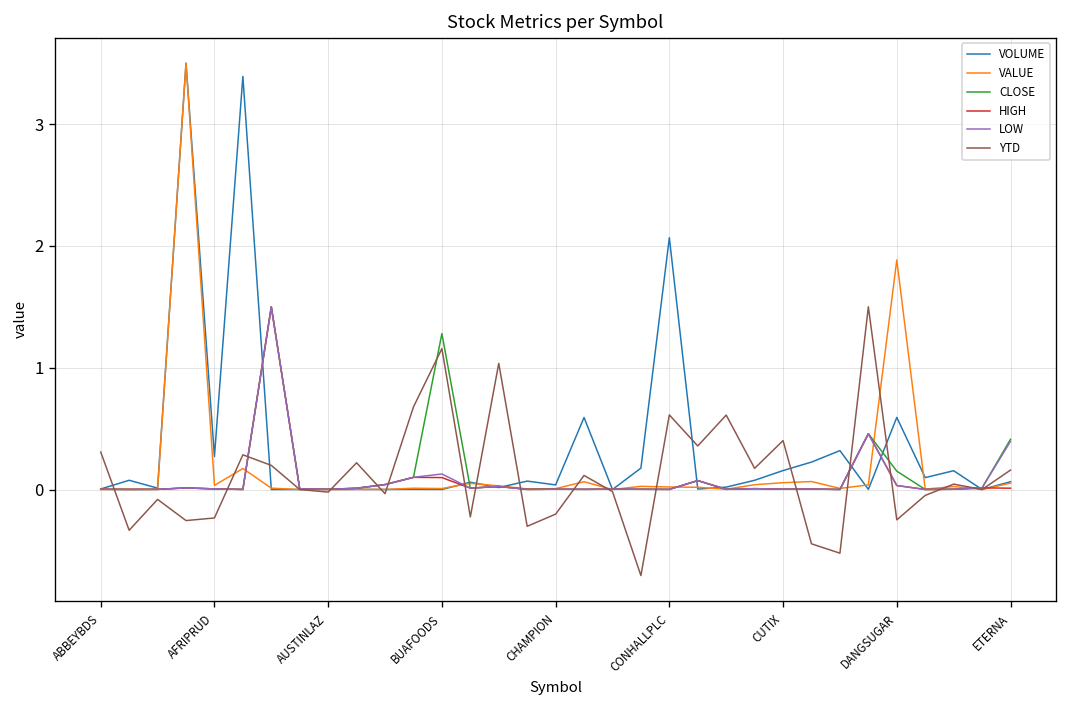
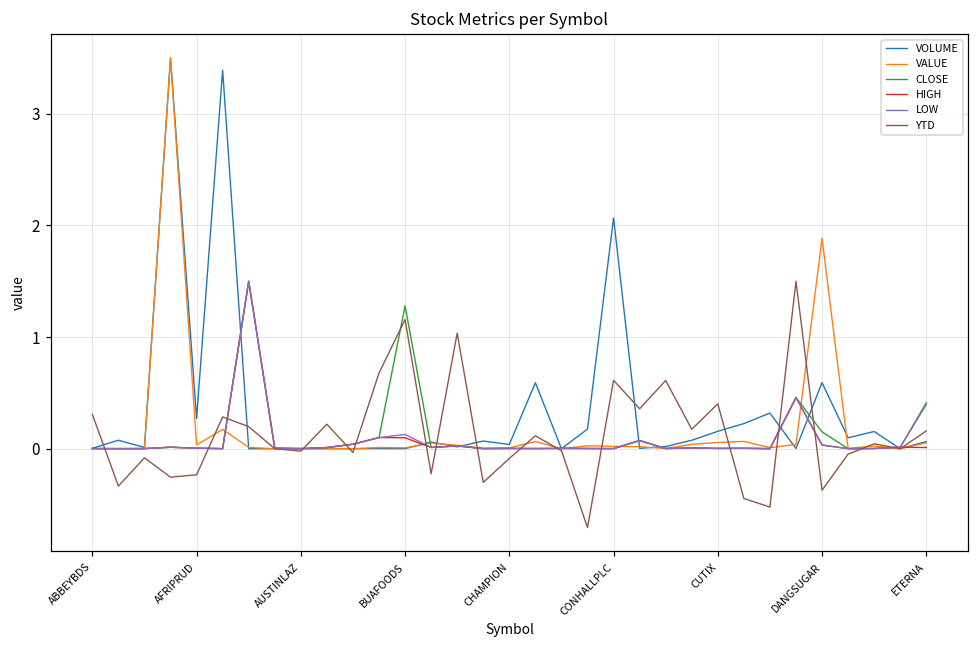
  {
    "VOLUME": {
      "AFRIPRUD": 0.27,
      "CHAMPION": 0.04,
      "CONHALLPLC": 2.07,
      "CUTIX": 0.16,
      "DANGSUGAR": 0.59
    },
    "VALUE": {
      "AFRIPRUD": 0.03,
      "CUTIX": 0.06,
      "DANGSUGAR": 1.88
    },
    "CLOSE": {
      "BUAFOODS": 1.28,
      "DANGSUGAR": 0.15
    },
    "HIGH": {
      "BUAFOODS": 0.10,
      "ETERNA": 0.01
    },
    "LOW": {
      "BUAFOODS": 0.13
    },
    "YTD": {
      "ABBEYBDS": 0.31,
      "AFRIPRUD": -0.23,
      "BUAFOODS": 1.16,
-     "CHAMPION": -0.20,
+     "CHAMPION": -0.09,
      "CONHALLPLC": 0.61,
      "CUTIX": 0.40,
-     "DANGSUGAR": -0.25,
+     "DANGSUGAR": -0.37,
      "ETERNA": 0.16
    }
  }
